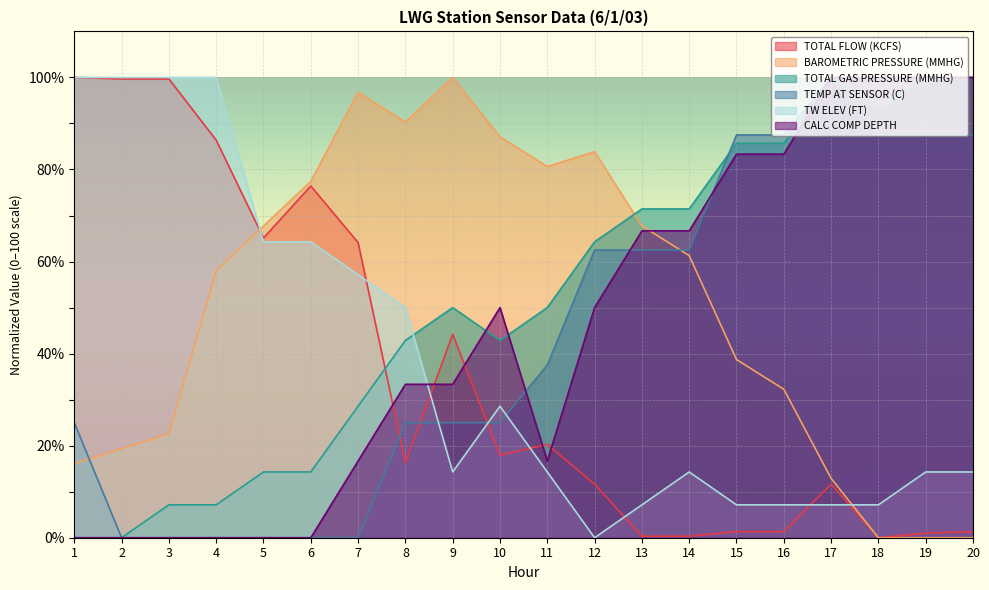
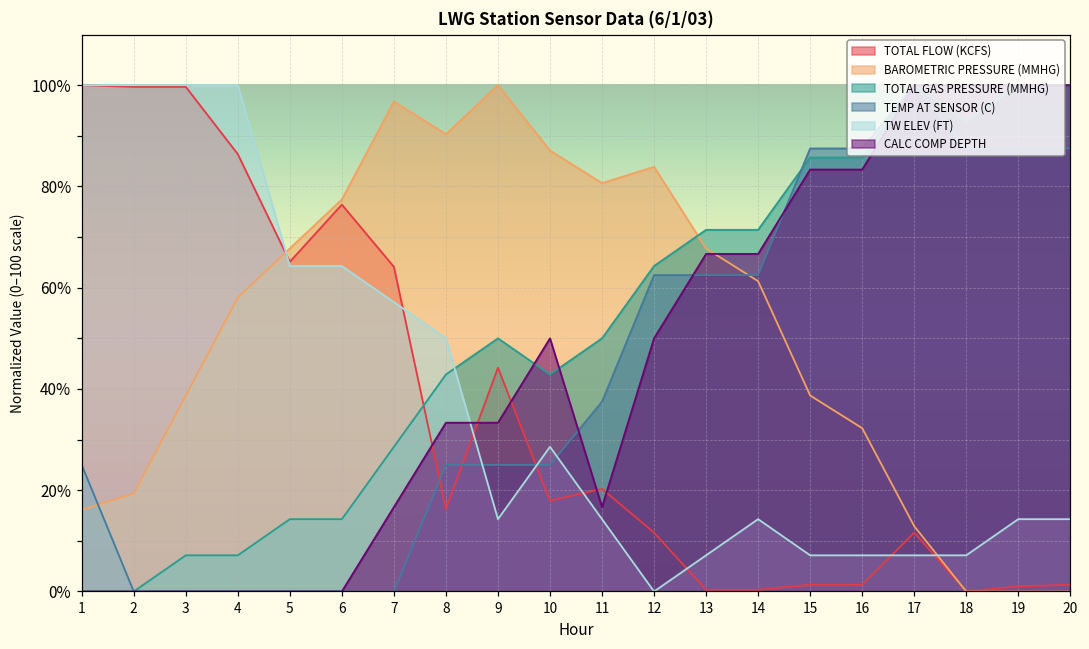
  {
    "TOTAL FLOW (KCFS)": {
      "4": "86%",
      "5": "65%",
      "6": "76%",
      "7": "64%",
      "8": "16%",
      "9": "44%",
      "10": "18%",
      "11": "20%",
      "12": "12%",
      "13": "0%",
      "14": "0%",
      "15": "1%",
      "16": "1%",
      "17": "12%",
      "19": "1%",
      "20": "1%"
    },
    "BAROMETRIC PRESSURE (MMHG)": {
      "1": "16%",
      "2": "19%",
-     "3": "23%",
+     "3": "39%",
      "4": "58%",
      "5": "68%",
      "6": "77%",
      "7": "97%",
      "8": "90%",
      "9": "100%",
      "10": "87%",
      "11": "81%",
      "12": "84%",
      "13": "68%",
      "14": "61%",
      "15": "39%",
      "16": "32%",
      "17": "13%",
      "19": "0%",
      "20": "0%"
    },
    "TW ELEV (FT)": {
      "4": "100%",
      "5": "64%",
      "6": "64%",
      "7": "57%",
      "8": "50%",
      "9": "14%",
      "10": "29%",
      "11": "14%",
      "12": "0%",
      "13": "7%",
      "14": "14%",
      "15": "7%",
      "16": "7%",
      "17": "7%",
      "18": "7%",
      "19": "14%",
      "20": "14%"
    },
    "CALC COMP DEPTH": {
      "7": "17%",
      "8": "33%",
      "9": "33%",
      "10": "50%",
      "11": "17%",
      "12": "50%",
      "13": "67%",
      "14": "67%",
      "15": "83%",
      "16": "83%"
    }
  }
